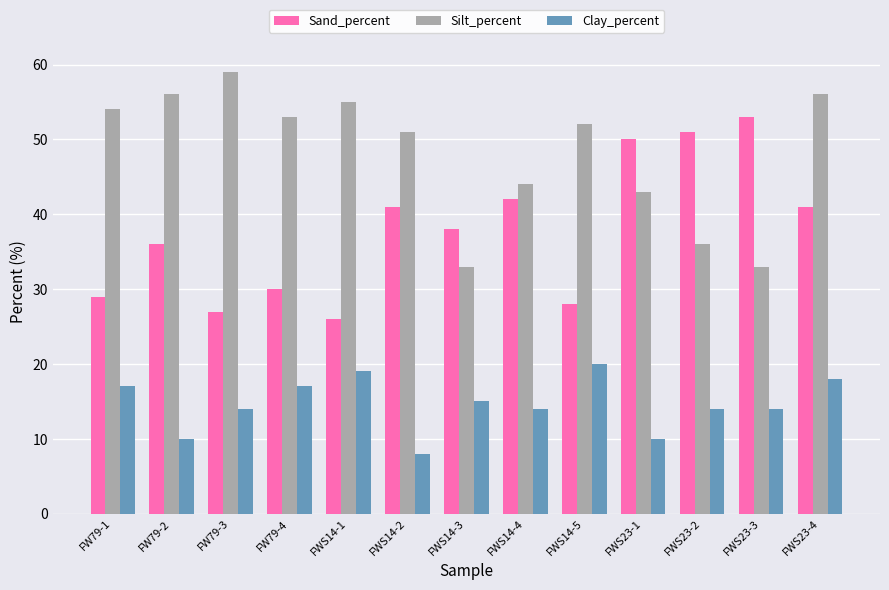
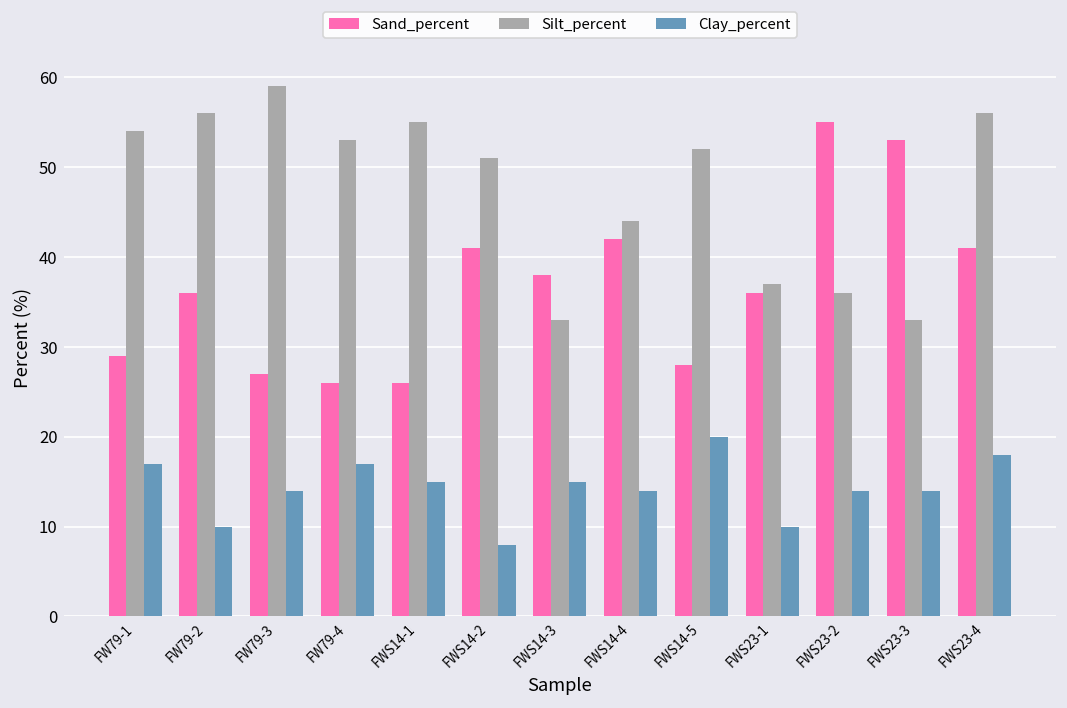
  {
    "Sand_percent": {
      "FW79-1": 29,
      "FW79-2": 36,
      "FW79-3": 27,
-     "FW79-4": 30,
+     "FW79-4": 26,
      "FWS14-1": 26,
      "FWS14-2": 41,
      "FWS14-3": 38,
      "FWS14-4": 42,
      "FWS14-5": 28,
-     "FWS23-1": 50,
-     "FWS23-2": 51,
+     "FWS23-1": 36,
+     "FWS23-2": 55,
      "FWS23-3": 53,
      "FWS23-4": 41
    },
    "Silt_percent": {
      "FW79-1": 54,
      "FW79-2": 56,
      "FW79-3": 59,
      "FW79-4": 53,
      "FWS14-1": 55,
      "FWS14-2": 51,
      "FWS14-3": 33,
      "FWS14-4": 44,
      "FWS14-5": 52,
-     "FWS23-1": 43,
+     "FWS23-1": 37,
      "FWS23-2": 36,
      "FWS23-3": 33,
      "FWS23-4": 56
    },
    "Clay_percent": {
      "FW79-1": 17,
      "FW79-2": 10,
      "FW79-3": 14,
      "FW79-4": 17,
-     "FWS14-1": 19,
+     "FWS14-1": 15,
      "FWS14-2": 8,
      "FWS14-3": 15,
      "FWS14-4": 14,
      "FWS14-5": 20,
      "FWS23-1": 10,
      "FWS23-2": 14,
      "FWS23-3": 14,
      "FWS23-4": 18
    }
  }
